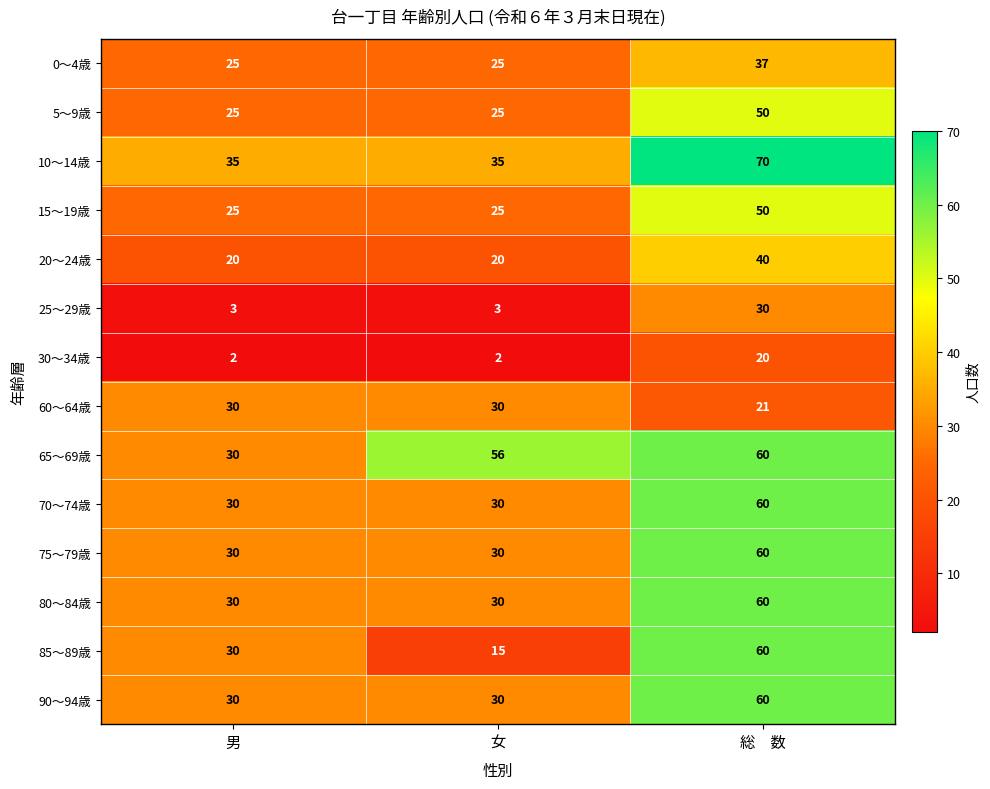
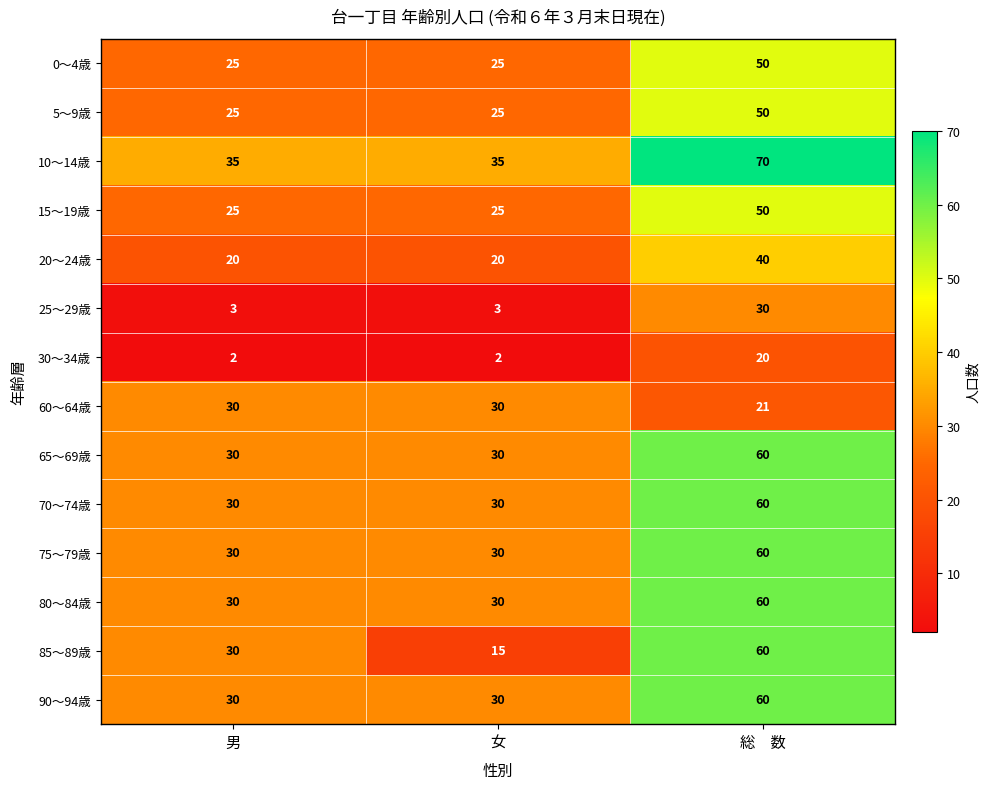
  {
    "0～4歳": {
      "男": 25,
      "女": 25,
-     "総 数": 37
+     "総 数": 50
    },
    "5～9歳": {
      "男": 25,
      "女": 25,
      "総 数": 50
    },
    "10～14歳": {
      "男": 35,
      "女": 35,
      "総 数": 70
    },
    "15～19歳": {
      "男": 25,
      "女": 25,
      "総 数": 50
    },
    "20～24歳": {
      "男": 20,
      "女": 20,
      "総 数": 40
    },
    "25～29歳": {
      "男": 3,
      "女": 3,
      "総 数": 30
    },
    "30～34歳": {
      "男": 2,
      "女": 2,
      "総 数": 20
    },
    "60～64歳": {
      "男": 30,
      "女": 30,
      "総 数": 21
    },
    "65～69歳": {
      "男": 30,
-     "女": 56,
+     "女": 30,
      "総 数": 60
    },
    "70～74歳": {
      "男": 30,
      "女": 30,
      "総 数": 60
    },
    "75～79歳": {
      "男": 30,
      "女": 30,
      "総 数": 60
    },
    "80～84歳": {
      "男": 30,
      "女": 30,
      "総 数": 60
    },
    "85～89歳": {
      "男": 30,
      "女": 15,
      "総 数": 60
    },
    "90～94歳": {
      "男": 30,
      "女": 30,
      "総 数": 60
    }
  }
